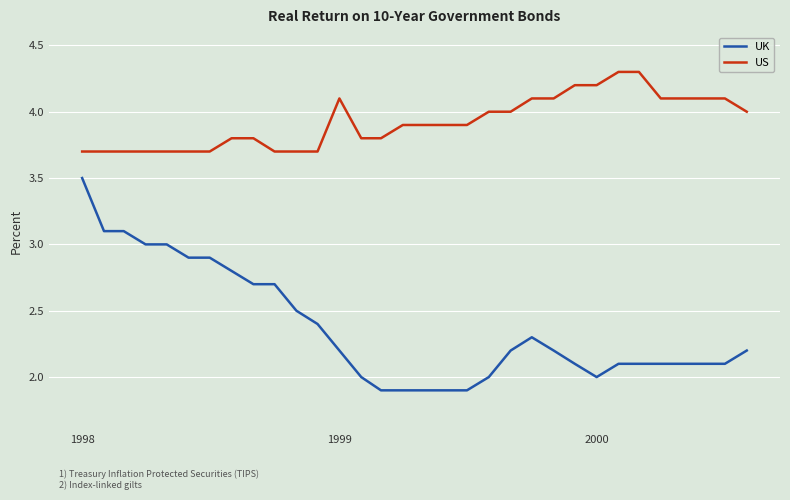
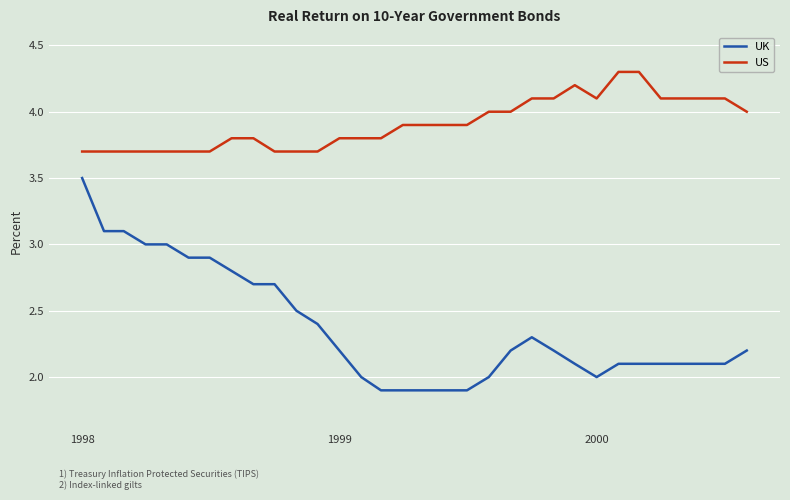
  {
    "UK": {
      "1998": 3.5,
      "1999": 2.2,
      "2000": 2.0
    },
    "US": {
      "1998": 3.7,
-     "1999": 4.1,
-     "2000": 4.2
+     "1999": 3.8,
+     "2000": 4.1
    }
  }
